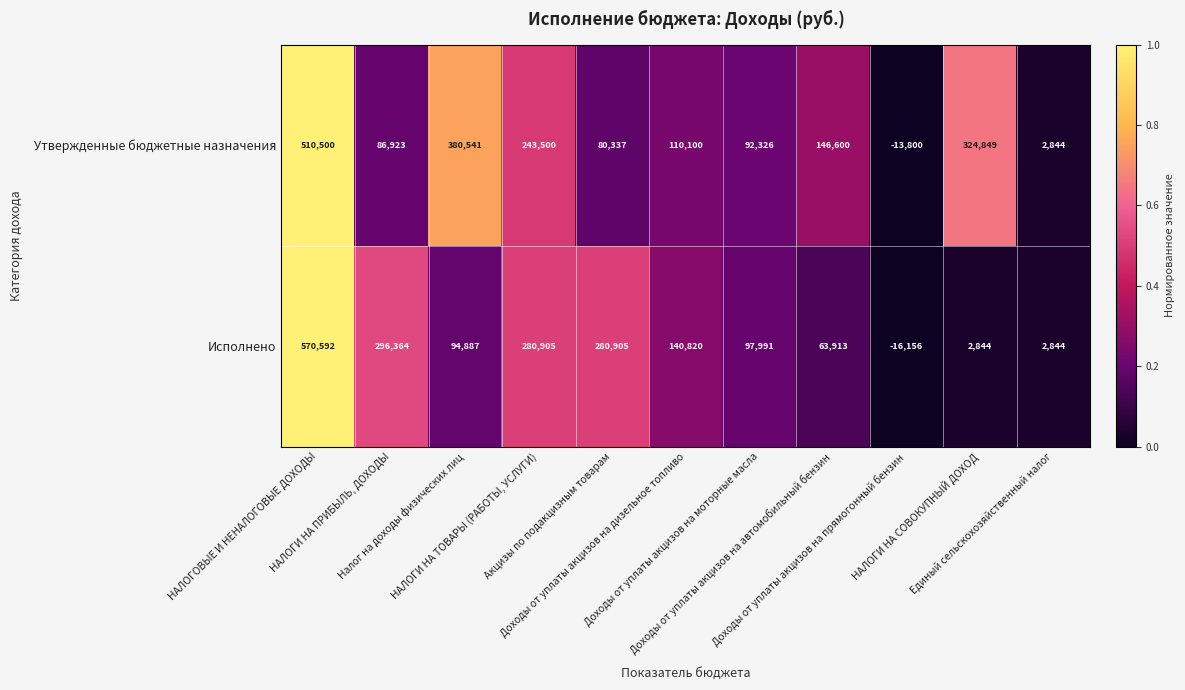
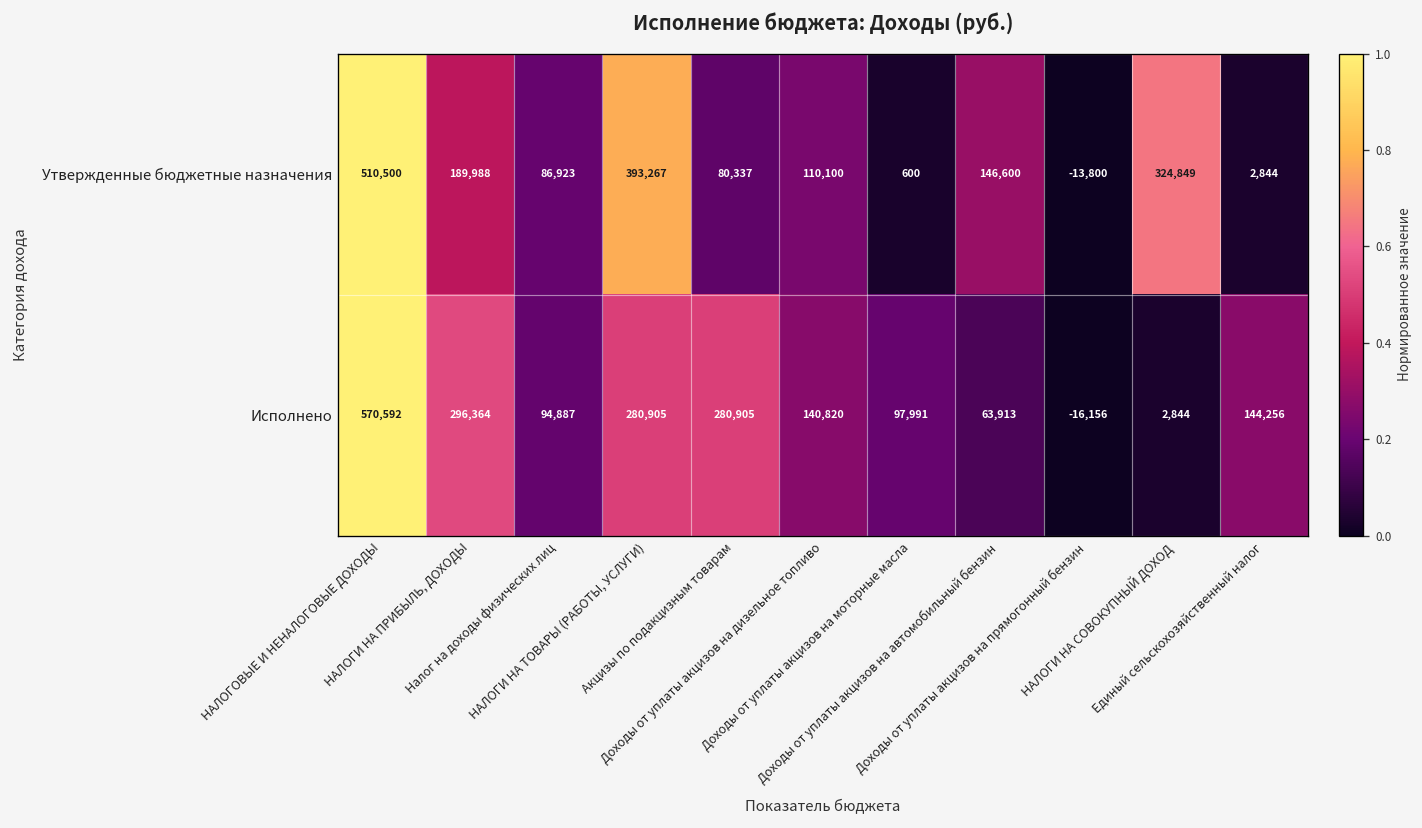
  {
    "Утвержденные бюджетные назначения": {
      "НАЛОГОВЫЕ И НЕНАЛОГОВЫЕ ДОХОДЫ": "510,500",
-     "НАЛОГИ НА ПРИБЫЛЬ, ДОХОДЫ": "86,923",
-     "Налог на доходы физических лиц": "380,541",
-     "НАЛОГИ НА ТОВАРЫ (РАБОТЫ, УСЛУГИ)": "243,500",
+     "НАЛОГИ НА ПРИБЫЛЬ, ДОХОДЫ": "189,988",
+     "Налог на доходы физических лиц": "86,923",
+     "НАЛОГИ НА ТОВАРЫ (РАБОТЫ, УСЛУГИ)": "393,267",
      "Акцизы по подакцизным товарам": "80,337",
      "Доходы от уплаты акцизов на дизельное топливо": "110,100",
-     "Доходы от уплаты акцизов на моторные масла": "92,326",
+     "Доходы от уплаты акцизов на моторные масла": "600",
      "Доходы от уплаты акцизов на автомобильный бензин": "146,600",
      "Доходы от уплаты акцизов на прямогонный бензин": "-13,800",
      "НАЛОГИ НА СОВОКУПНЫЙ ДОХОД": "324,849",
      "Единый сельскохозяйственный налог": "2,844"
    },
    "Исполнено": {
      "НАЛОГОВЫЕ И НЕНАЛОГОВЫЕ ДОХОДЫ": "570,592",
      "НАЛОГИ НА ПРИБЫЛЬ, ДОХОДЫ": "296,364",
      "Налог на доходы физических лиц": "94,887",
      "НАЛОГИ НА ТОВАРЫ (РАБОТЫ, УСЛУГИ)": "280,905",
      "Акцизы по подакцизным товарам": "280,905",
      "Доходы от уплаты акцизов на дизельное топливо": "140,820",
      "Доходы от уплаты акцизов на моторные масла": "97,991",
      "Доходы от уплаты акцизов на автомобильный бензин": "63,913",
      "Доходы от уплаты акцизов на прямогонный бензин": "-16,156",
      "НАЛОГИ НА СОВОКУПНЫЙ ДОХОД": "2,844",
-     "Единый сельскохозяйственный налог": "2,844"
+     "Единый сельскохозяйственный налог": "144,256"
    }
  }
